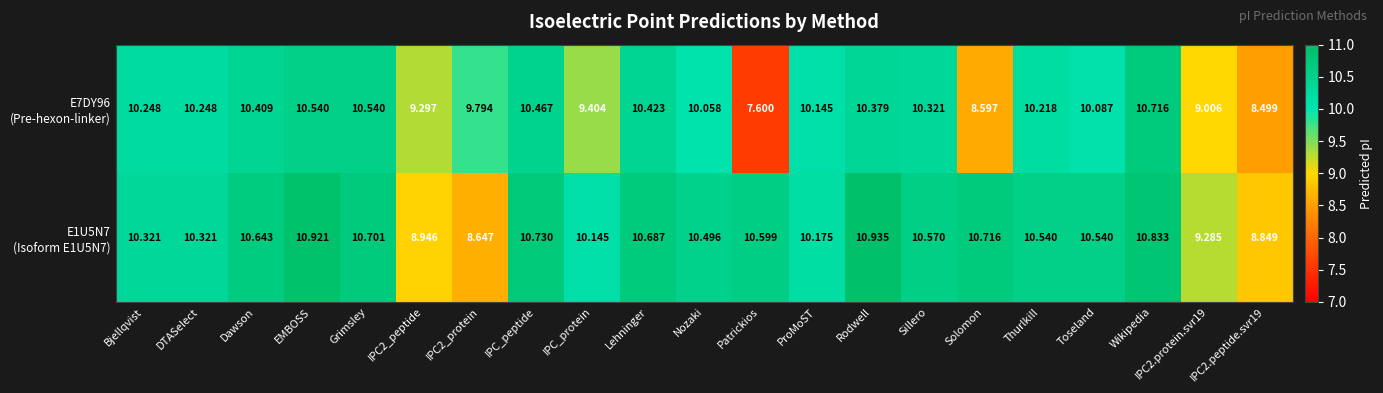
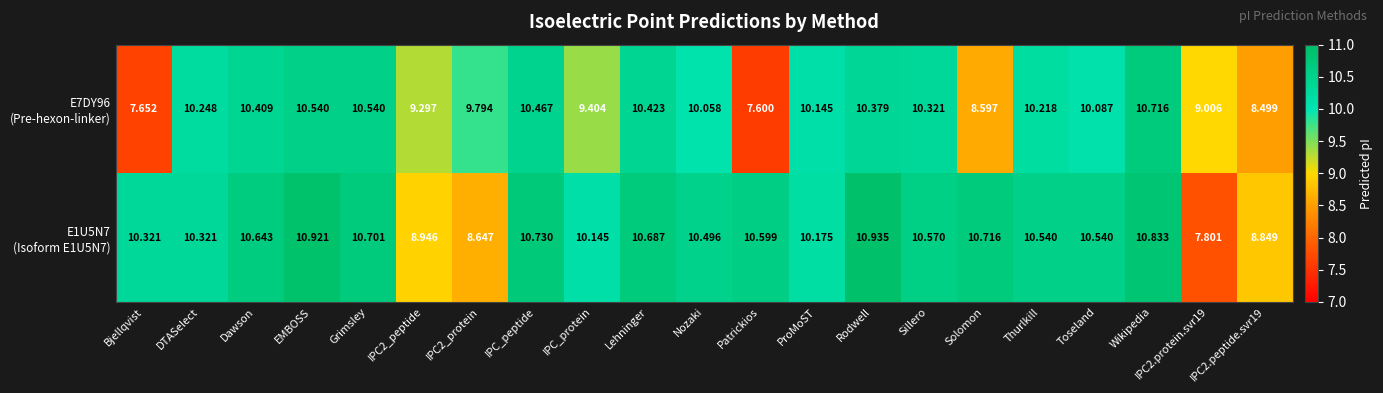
  {
    "E7DY96 (Pre-hexon-linker)": {
-     "Bjellqvist": 10.248,
+     "Bjellqvist": 7.652,
      "DTASelect": 10.248,
      "Dawson": 10.409,
      "EMBOSS": 10.540,
      "Grimsley": 10.540,
      "IPC2_peptide": 9.297,
      "IPC2_protein": 9.794,
      "IPC_peptide": 10.467,
      "IPC_protein": 9.404,
      "Lehninger": 10.423,
      "Nozaki": 10.058,
      "Patrickios": 7.600,
      "ProMoST": 10.145,
      "Rodwell": 10.379,
      "Sillero": 10.321,
      "Solomon": 8.597,
      "Thurlkill": 10.218,
      "Toseland": 10.087,
      "Wikipedia": 10.716,
      "IPC2.protein.svr19": 9.006,
      "IPC2.peptide.svr19": 8.499
    },
    "E1U5N7 (Isoform E1U5N7)": {
      "Bjellqvist": 10.321,
      "DTASelect": 10.321,
      "Dawson": 10.643,
      "EMBOSS": 10.921,
      "Grimsley": 10.701,
      "IPC2_peptide": 8.946,
      "IPC2_protein": 8.647,
      "IPC_peptide": 10.730,
      "IPC_protein": 10.145,
      "Lehninger": 10.687,
      "Nozaki": 10.496,
      "Patrickios": 10.599,
      "ProMoST": 10.175,
      "Rodwell": 10.935,
      "Sillero": 10.570,
      "Solomon": 10.716,
      "Thurlkill": 10.540,
      "Toseland": 10.540,
      "Wikipedia": 10.833,
-     "IPC2.protein.svr19": 9.285,
+     "IPC2.protein.svr19": 7.801,
      "IPC2.peptide.svr19": 8.849
    }
  }
